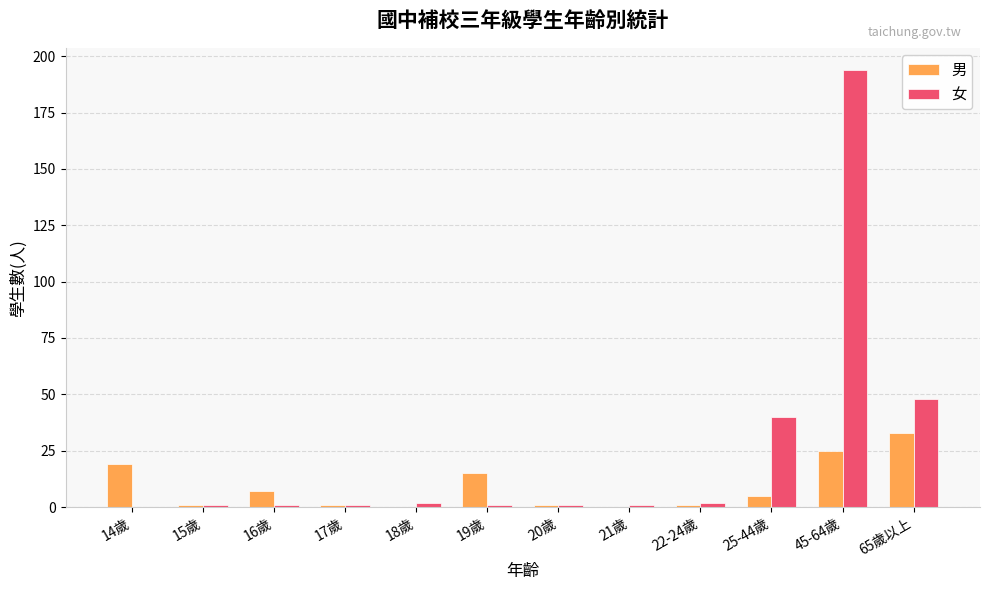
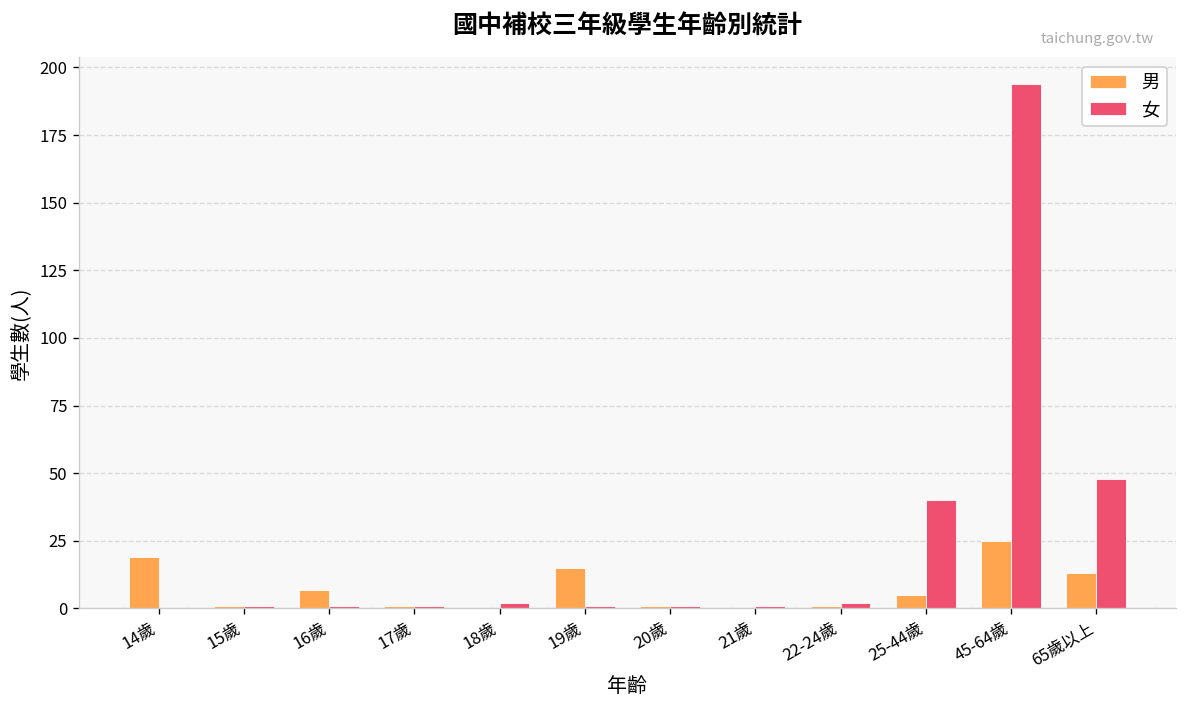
  {
    "男": {
      "14歲": 19,
      "16歲": 7,
      "18歲": 0,
      "19歲": 15,
      "21歲": 0,
      "25-44歲": 5,
      "45-64歲": 25,
-     "65歲以上": 33
+     "65歲以上": 13
    },
    "女": {
      "14歲": 0,
      "18歲": 2,
      "22-24歲": 2,
      "25-44歲": 40,
      "45-64歲": 194,
      "65歲以上": 48
    }
  }
